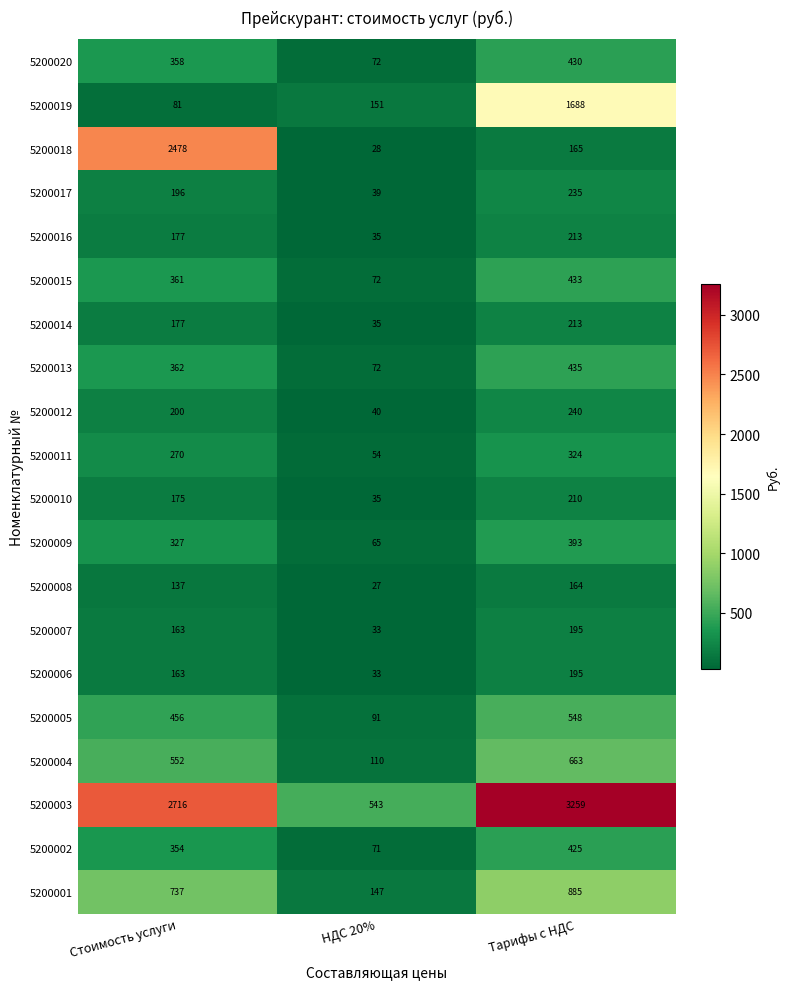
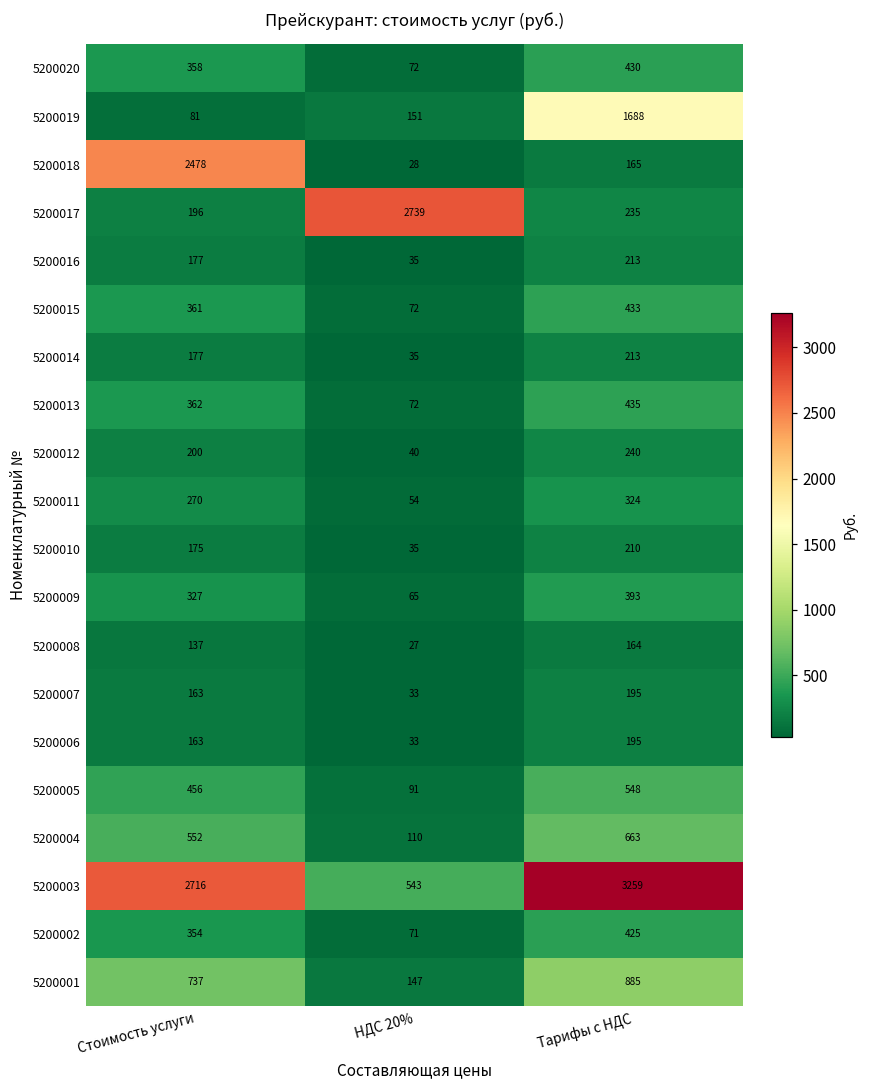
  {
    "5200020": {
      "Стоимость услуги": 358,
      "НДС 20%": 72,
      "Тарифы с НДС": 430
    },
    "5200019": {
      "Стоимость услуги": 81,
      "НДС 20%": 151,
      "Тарифы с НДС": 1688
    },
    "5200018": {
      "Стоимость услуги": 2478,
      "НДС 20%": 28,
      "Тарифы с НДС": 165
    },
    "5200017": {
      "Стоимость услуги": 196,
-     "НДС 20%": 39,
+     "НДС 20%": 2739,
      "Тарифы с НДС": 235
    },
    "5200016": {
      "Стоимость услуги": 177,
      "НДС 20%": 35,
      "Тарифы с НДС": 213
    },
    "5200015": {
      "Стоимость услуги": 361,
      "НДС 20%": 72,
      "Тарифы с НДС": 433
    },
    "5200014": {
      "Стоимость услуги": 177,
      "НДС 20%": 35,
      "Тарифы с НДС": 213
    },
    "5200013": {
      "Стоимость услуги": 362,
      "НДС 20%": 72,
      "Тарифы с НДС": 435
    },
    "5200012": {
      "Стоимость услуги": 200,
      "НДС 20%": 40,
      "Тарифы с НДС": 240
    },
    "5200011": {
      "Стоимость услуги": 270,
      "НДС 20%": 54,
      "Тарифы с НДС": 324
    },
    "5200010": {
      "Стоимость услуги": 175,
      "НДС 20%": 35,
      "Тарифы с НДС": 210
    },
    "5200009": {
      "Стоимость услуги": 327,
      "НДС 20%": 65,
      "Тарифы с НДС": 393
    },
    "5200008": {
      "Стоимость услуги": 137,
      "НДС 20%": 27,
      "Тарифы с НДС": 164
    },
    "5200007": {
      "Стоимость услуги": 163,
      "НДС 20%": 33,
      "Тарифы с НДС": 195
    },
    "5200006": {
      "Стоимость услуги": 163,
      "НДС 20%": 33,
      "Тарифы с НДС": 195
    },
    "5200005": {
      "Стоимость услуги": 456,
      "НДС 20%": 91,
      "Тарифы с НДС": 548
    },
    "5200004": {
      "Стоимость услуги": 552,
      "НДС 20%": 110,
      "Тарифы с НДС": 663
    },
    "5200003": {
      "Стоимость услуги": 2716,
      "НДС 20%": 543,
      "Тарифы с НДС": 3259
    },
    "5200002": {
      "Стоимость услуги": 354,
      "НДС 20%": 71,
      "Тарифы с НДС": 425
    },
    "5200001": {
      "Стоимость услуги": 737,
      "НДС 20%": 147,
      "Тарифы с НДС": 885
    }
  }
